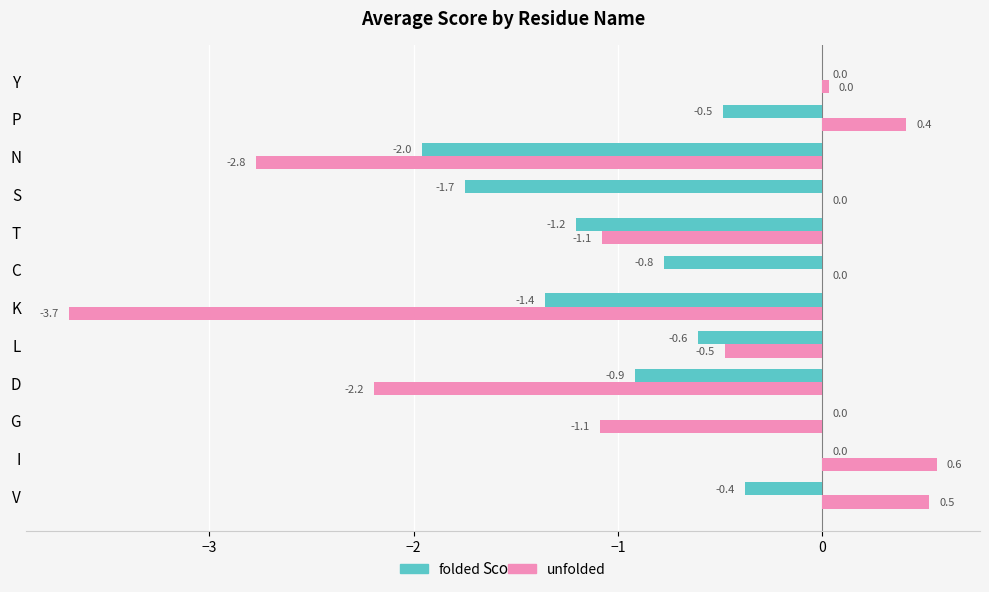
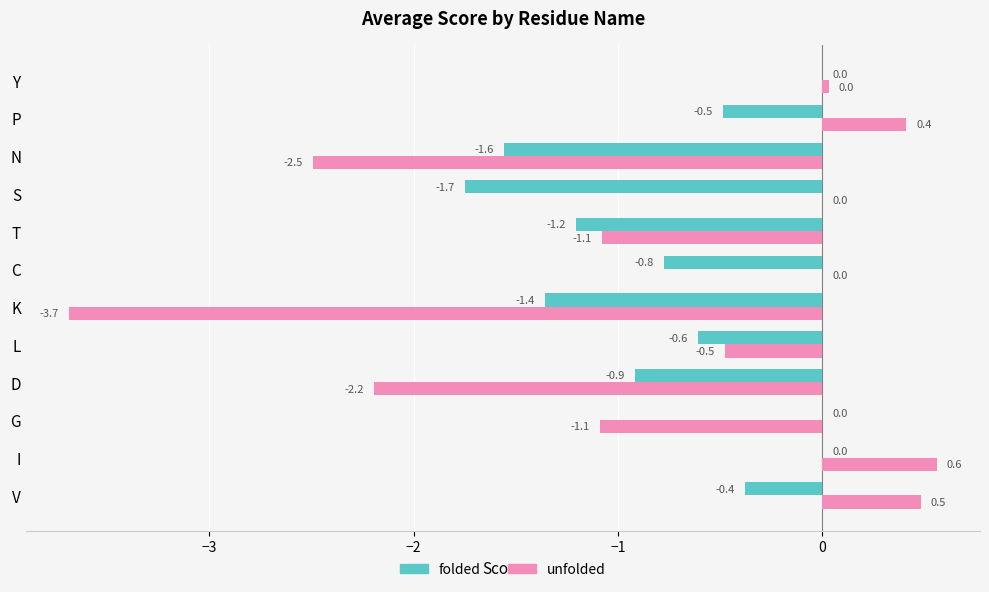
  {
    "folded": {
      "P": -0.5,
-     "N": -2.0,
+     "N": -1.6,
      "S": -1.7,
      "T": -1.2,
      "C": -0.8,
      "K": -1.4,
      "L": -0.6,
      "D": -0.9,
      "G": 0.0,
      "I": 0.0,
      "V": -0.4
    },
    "unfolded": {
      "Y": 0.0,
      "P": 0.4,
-     "N": -2.8,
+     "N": -2.5,
      "S": 0.0,
      "T": -1.1,
      "C": 0.0,
      "K": -3.7,
      "L": -0.5,
      "D": -2.2,
      "G": -1.1,
      "I": 0.6,
-     "V": 0.52
+     "V": 0.48
    }
  }
